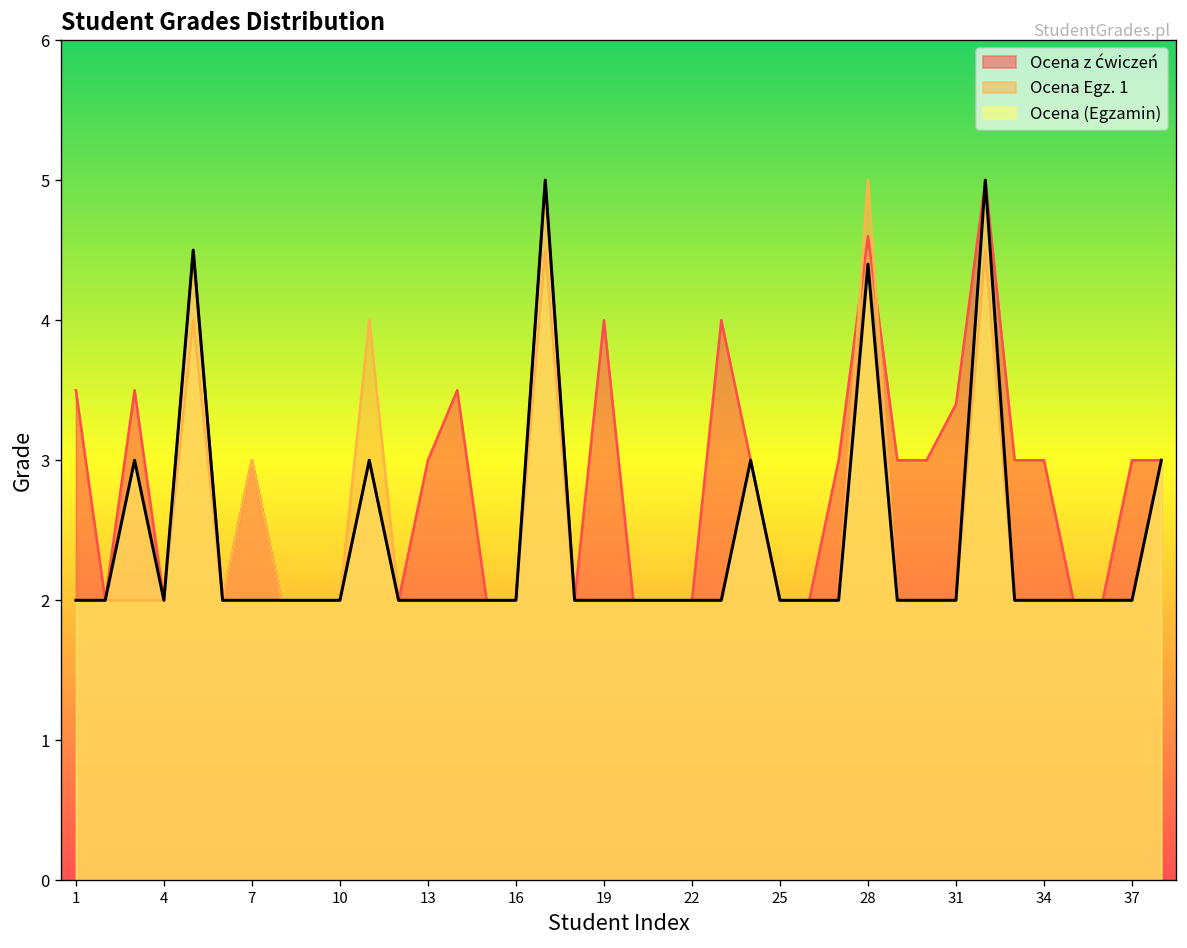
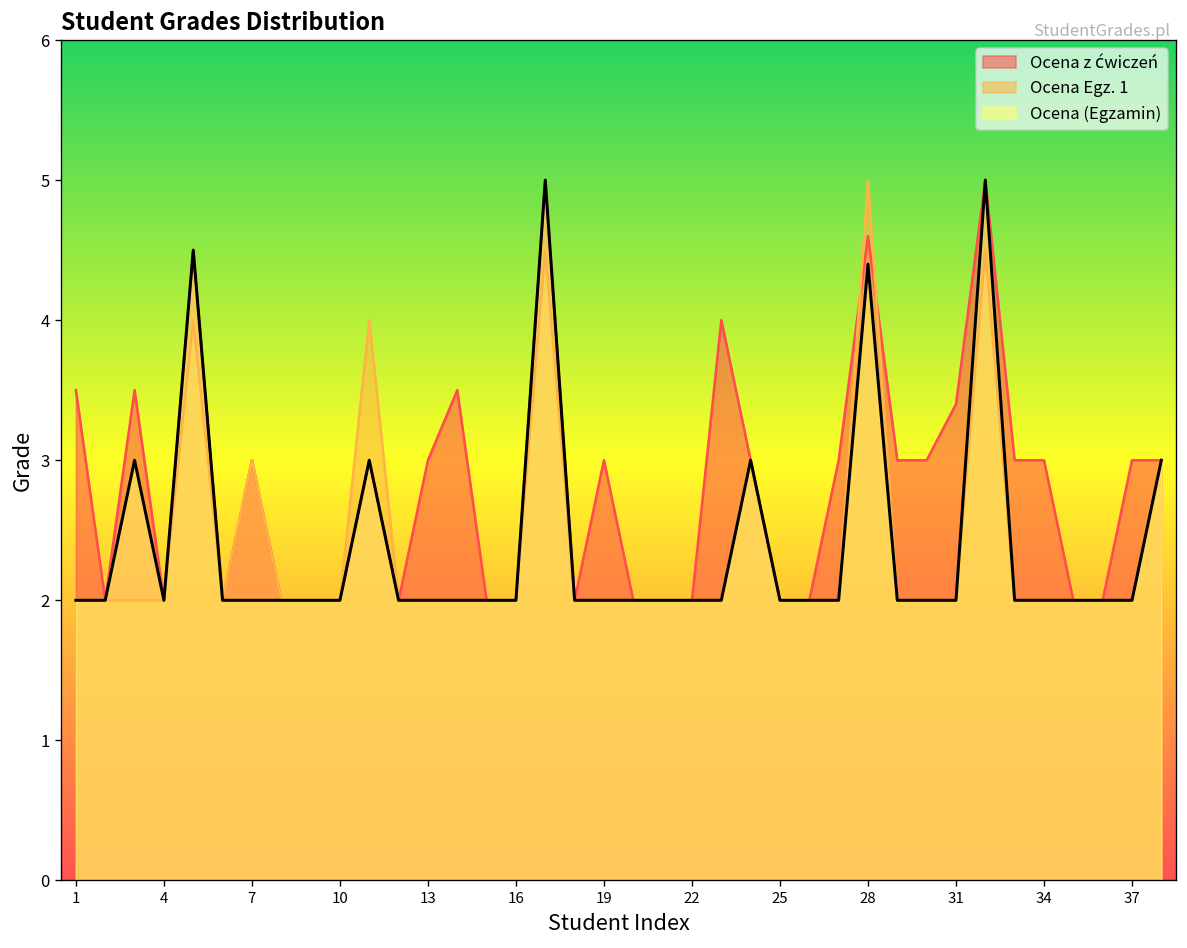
  {
    "Ocena z ćwiczeń": {
      "1": 3.50,
      "13": 3,
-     "19": 4,
+     "19": 3,
      "28": 4.60,
      "31": 3.40,
      "34": 3,
      "37": 3
    },
    "Ocena Egz. 1": {
      "28": 5
    },
    "Ocena (Egzamin)": {
      "7": 2,
      "28": 4.40
    }
  }
